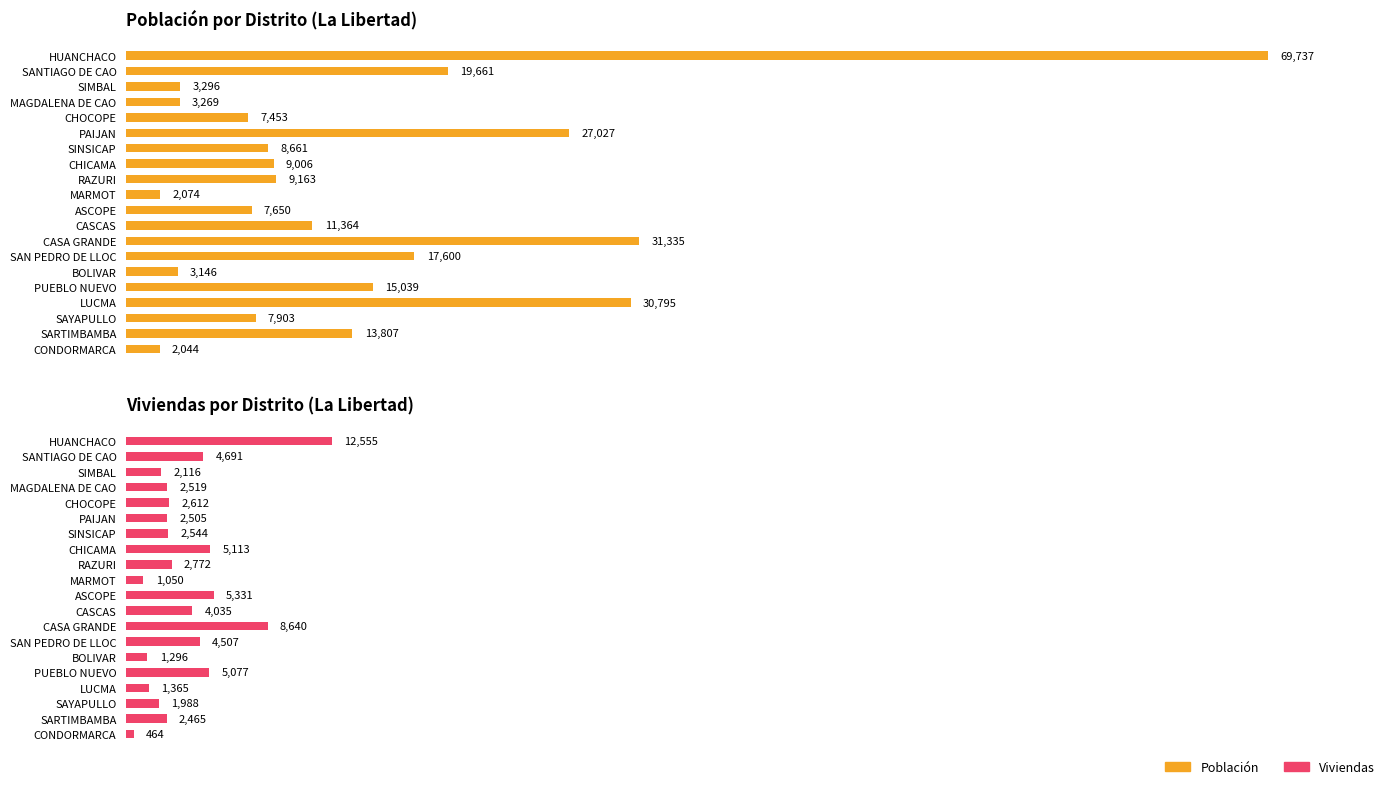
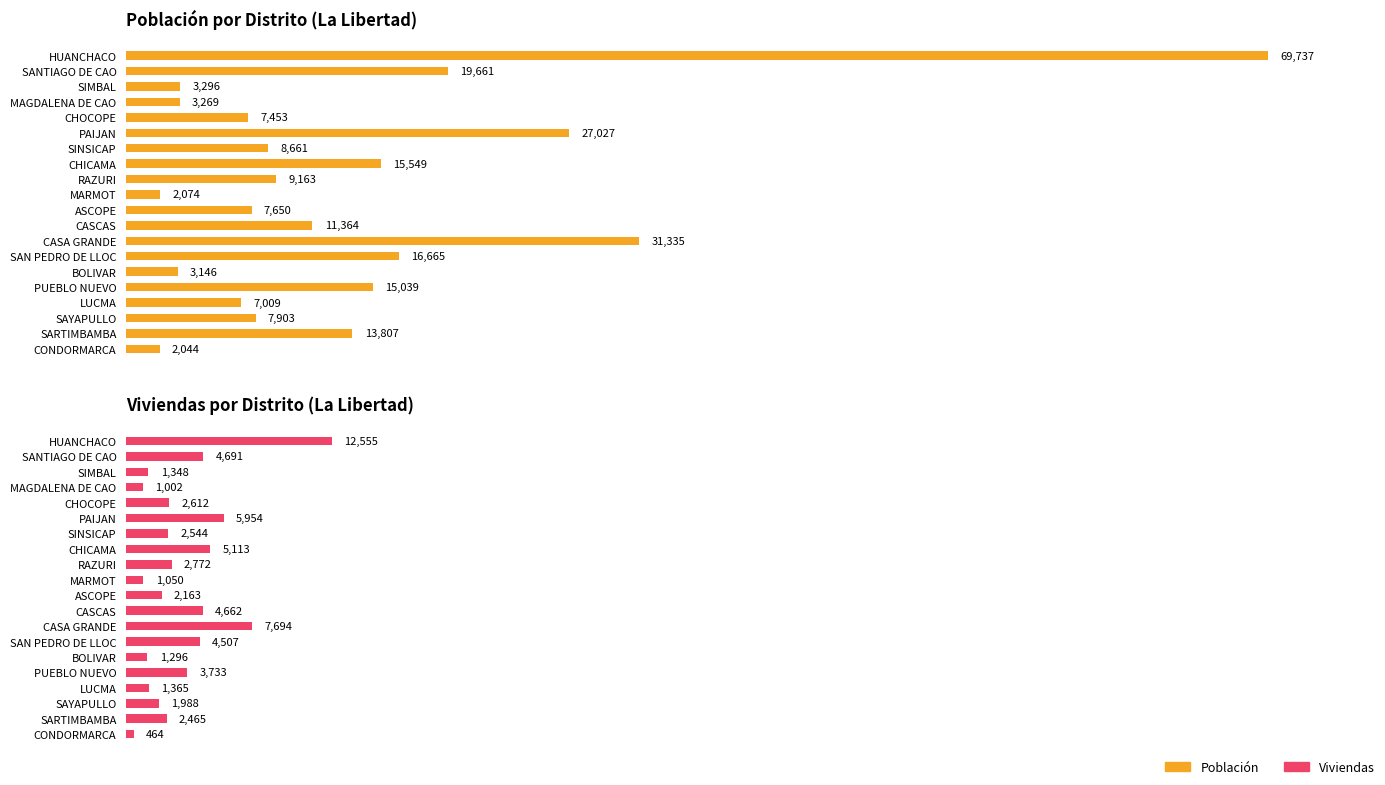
  {
    "Población por Distrito (La Libertad)": {
      "HUANCHACO": "69,737",
      "SANTIAGO DE CAO": "19,661",
      "SIMBAL": "3,296",
      "MAGDALENA DE CAO": "3,269",
      "CHOCOPE": "7,453",
      "PAIJAN": "27,027",
      "SINSICAP": "8,661",
-     "CHICAMA": "9,006",
+     "CHICAMA": "15,549",
      "RAZURI": "9,163",
      "MARMOT": "2,074",
      "ASCOPE": "7,650",
      "CASCAS": "11,364",
      "CASA GRANDE": "31,335",
-     "SAN PEDRO DE LLOC": "17,600",
+     "SAN PEDRO DE LLOC": "16,665",
      "BOLIVAR": "3,146",
      "PUEBLO NUEVO": "15,039",
-     "LUCMA": "30,795",
+     "LUCMA": "7,009",
      "SAYAPULLO": "7,903",
      "SARTIMBAMBA": "13,807",
      "CONDORMARCA": "2,044"
    },
    "Viviendas por Distrito (La Libertad)": {
      "HUANCHACO": "12,555",
      "SANTIAGO DE CAO": "4,691",
-     "SIMBAL": "2,116",
-     "MAGDALENA DE CAO": "2,519",
+     "SIMBAL": "1,348",
+     "MAGDALENA DE CAO": "1,002",
      "CHOCOPE": "2,612",
-     "PAIJAN": "2,505",
+     "PAIJAN": "5,954",
      "SINSICAP": "2,544",
      "CHICAMA": "5,113",
      "RAZURI": "2,772",
      "MARMOT": "1,050",
-     "ASCOPE": "5,331",
-     "CASCAS": "4,035",
-     "CASA GRANDE": "8,640",
+     "ASCOPE": "2,163",
+     "CASCAS": "4,662",
+     "CASA GRANDE": "7,694",
      "SAN PEDRO DE LLOC": "4,507",
      "BOLIVAR": "1,296",
-     "PUEBLO NUEVO": "5,077",
+     "PUEBLO NUEVO": "3,733",
      "LUCMA": "1,365",
      "SAYAPULLO": "1,988",
      "SARTIMBAMBA": "2,465",
      "CONDORMARCA": "464"
    }
  }
